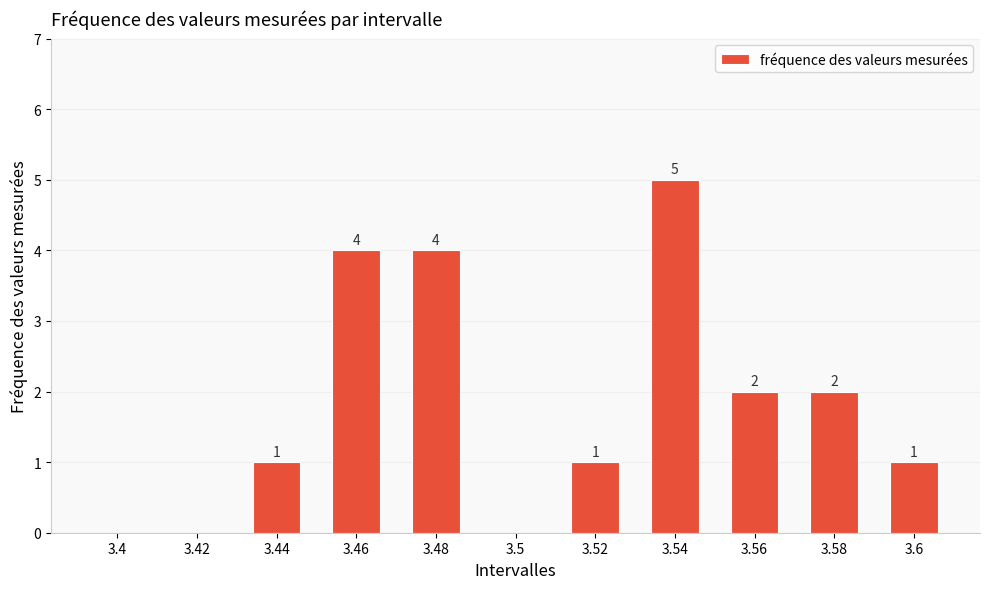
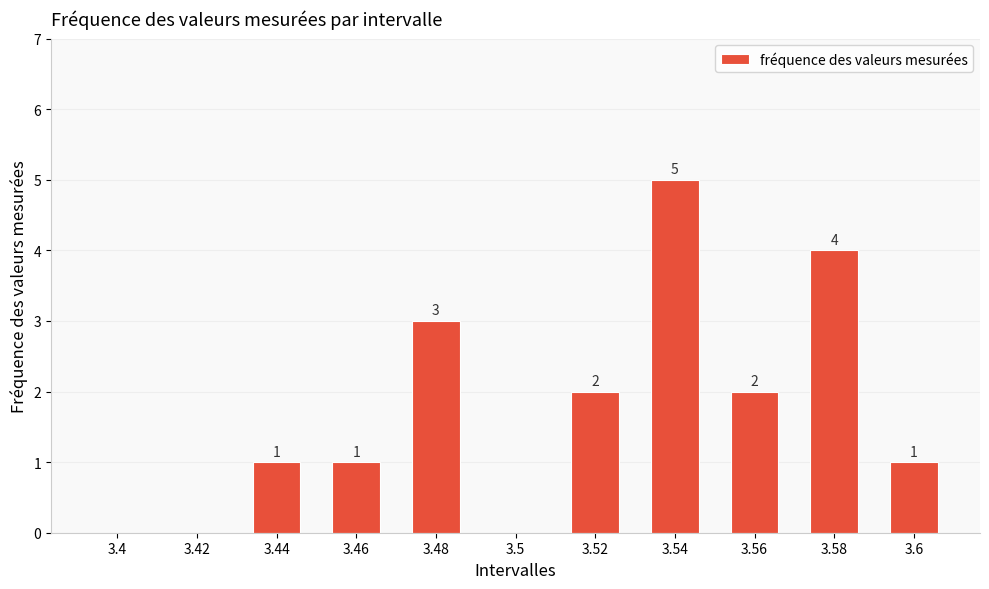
  {
    "3.44": 1,
-   "3.46": 4,
-   "3.48": 4,
-   "3.52": 1,
+   "3.46": 1,
+   "3.48": 3,
+   "3.52": 2,
    "3.54": 5,
    "3.56": 2,
-   "3.58": 2,
+   "3.58": 4,
    "3.6": 1
  }
